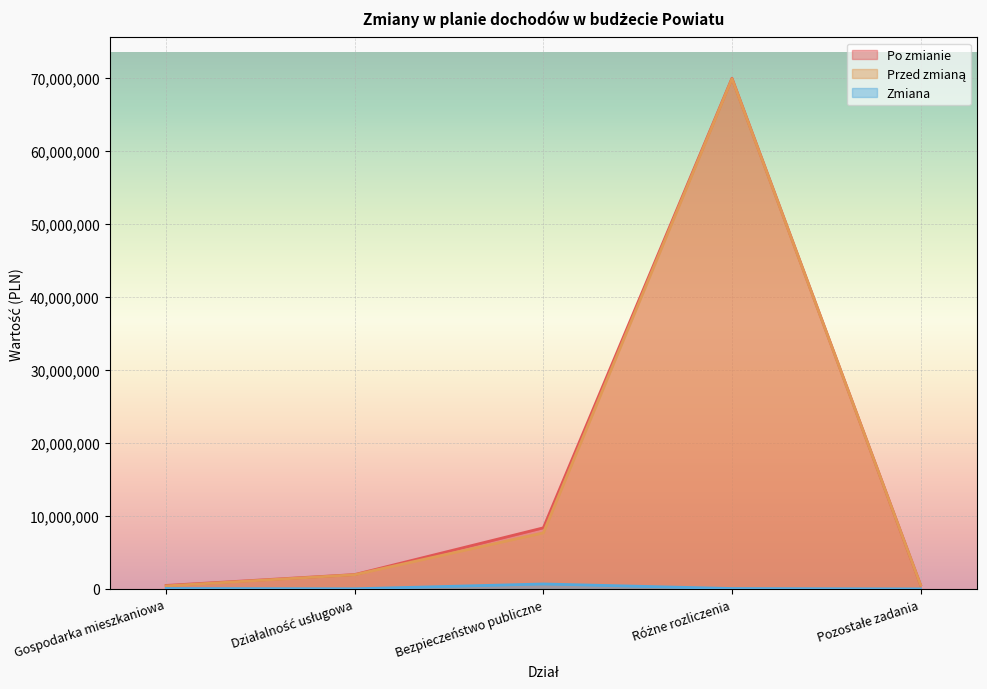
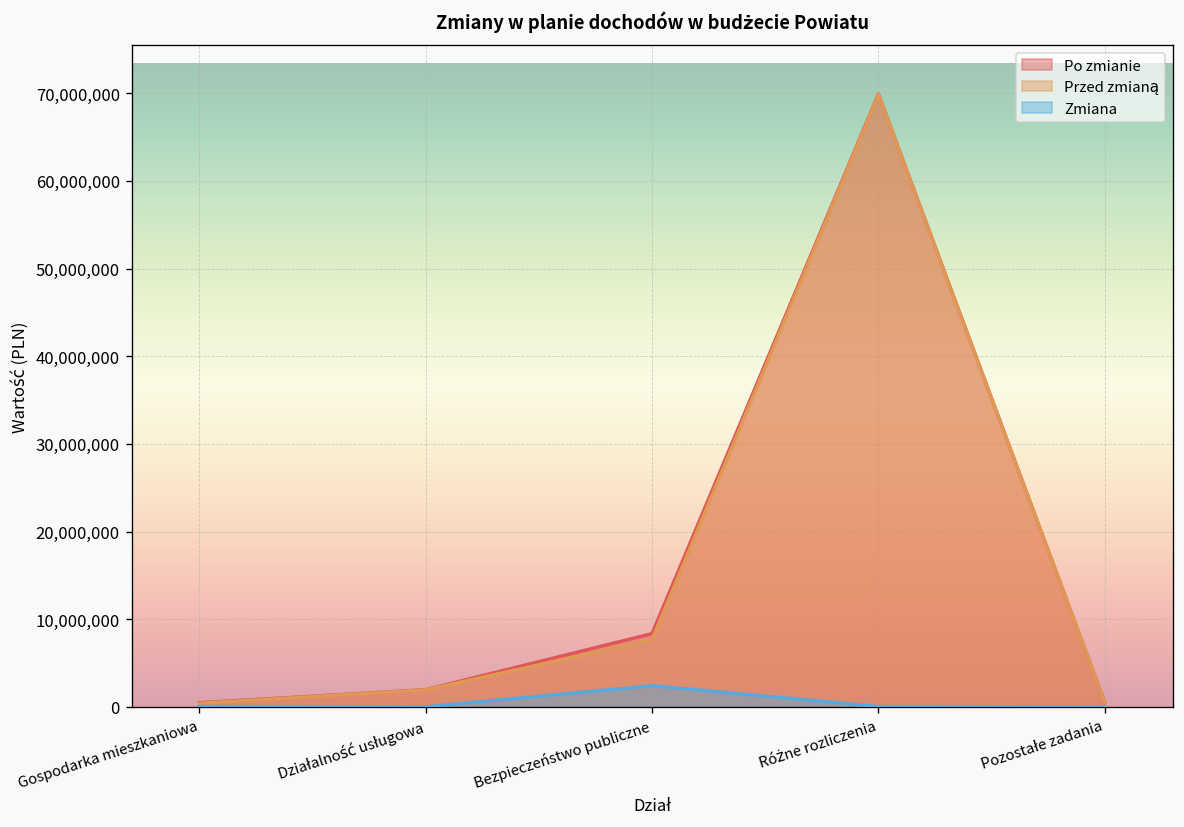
  {
    "Zmiana": {
      "Gospodarka mieszkaniowa": "0",
      "Działalność usługowa": "0",
-     "Bezpieczeństwo publiczne": "1,000,000",
+     "Bezpieczeństwo publiczne": "2,000,000",
      "Różne rozliczenia": "0",
      "Pozostałe zadania": "0"
    }
  }
